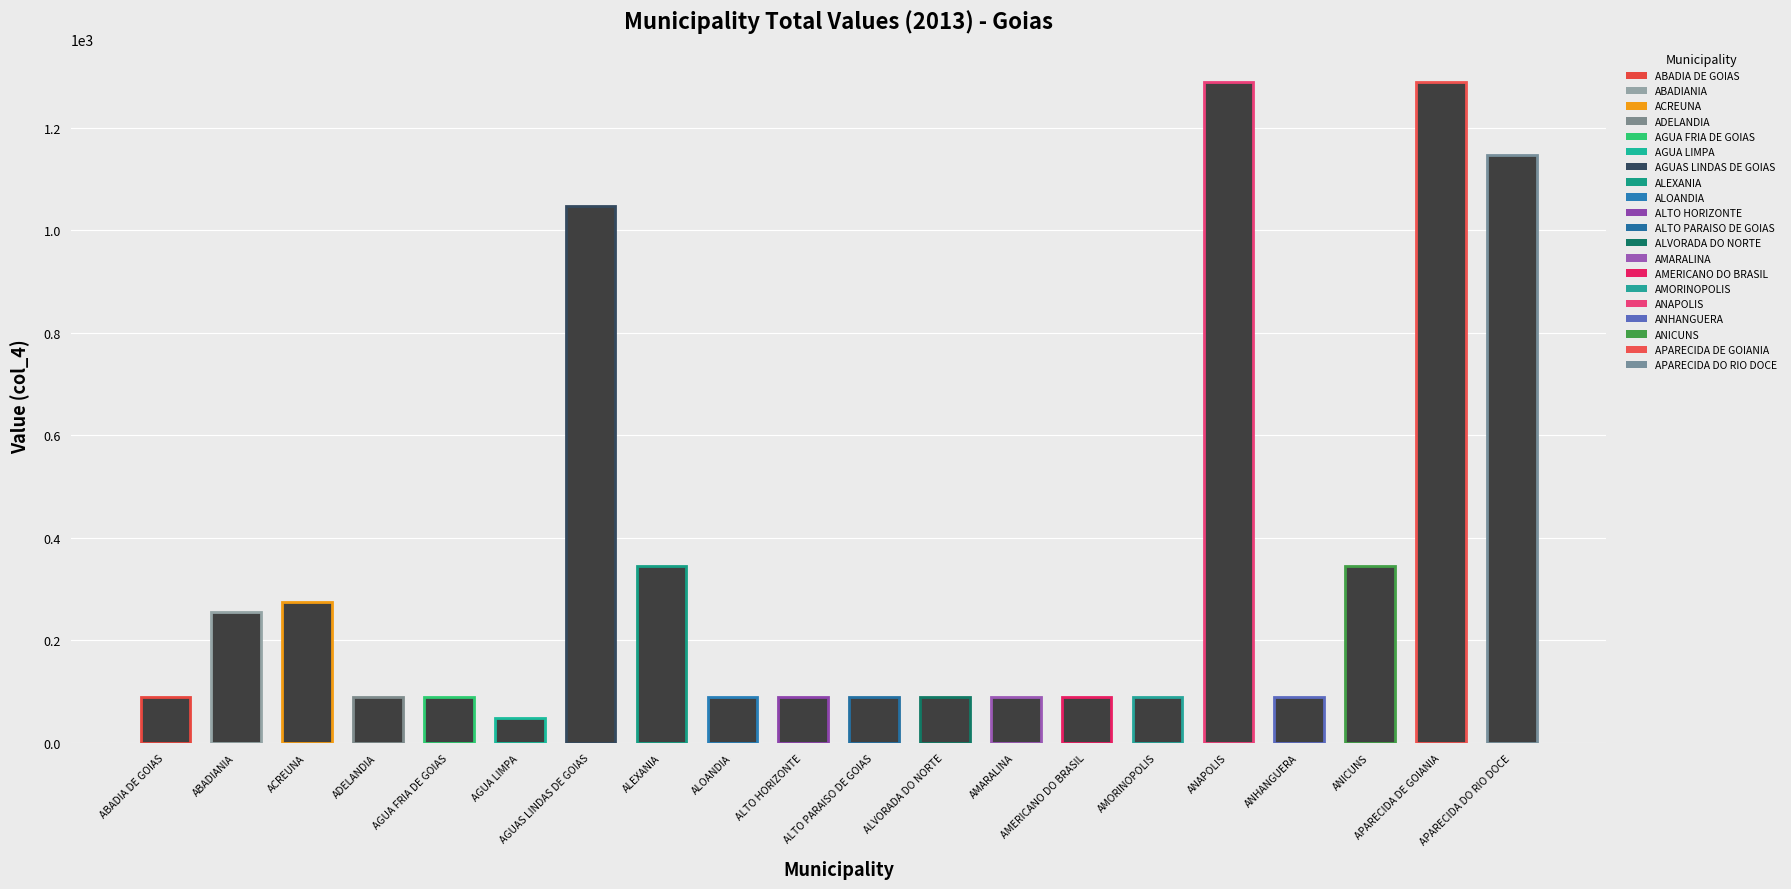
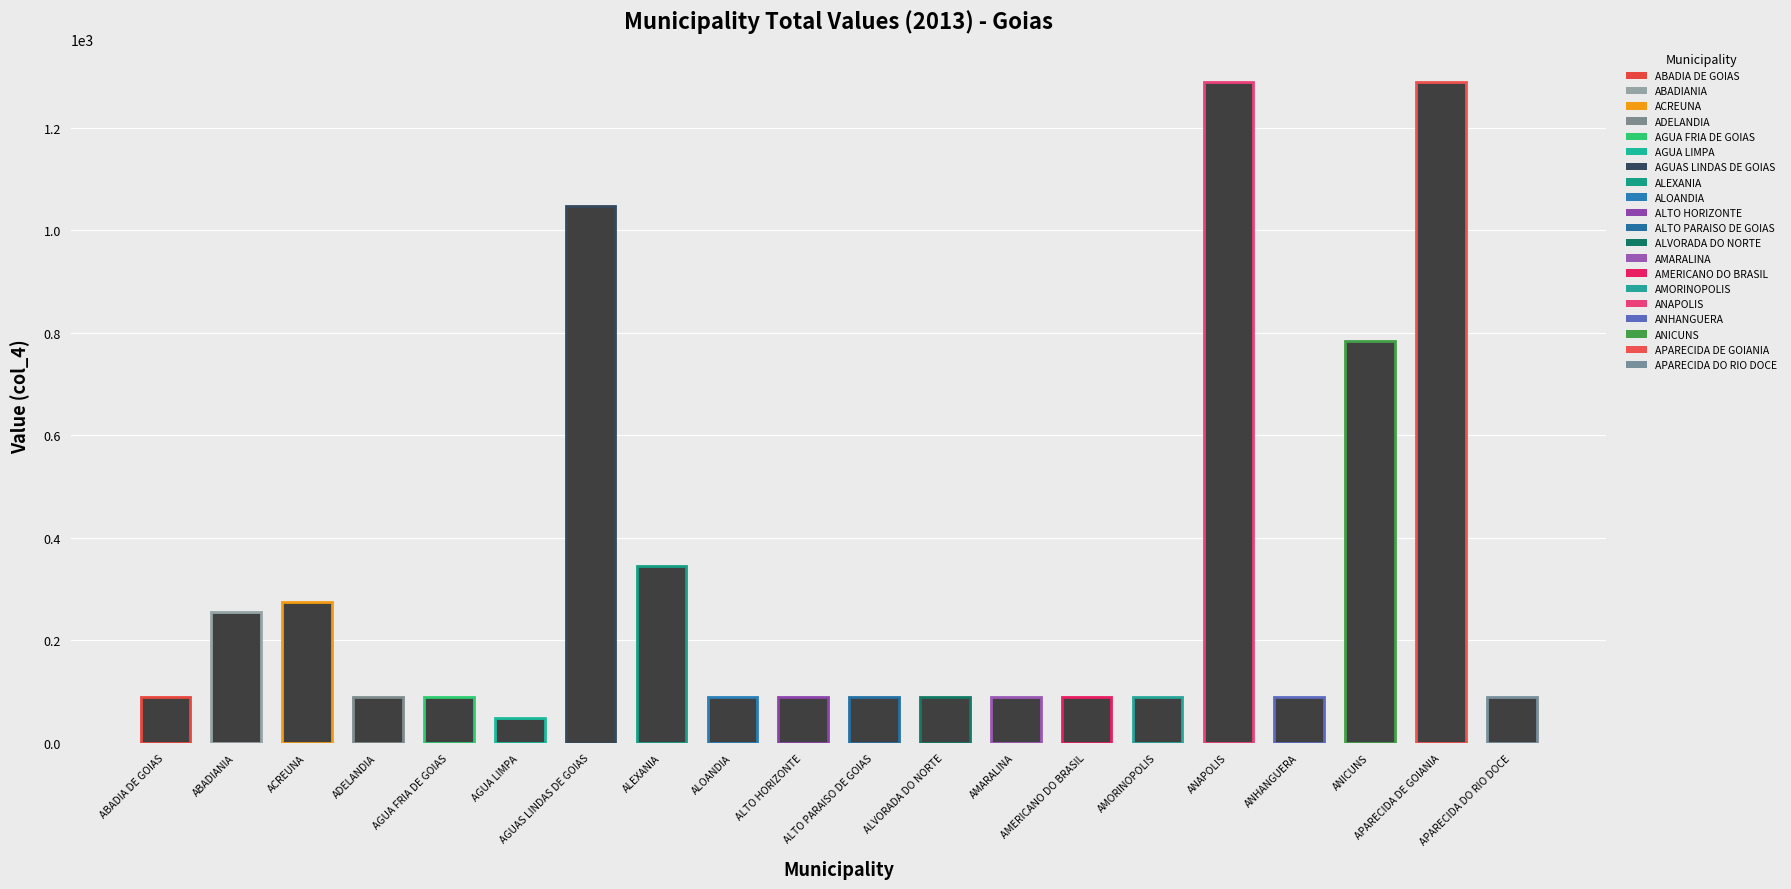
  {
    "ABADIA DE GOIAS": 90,
    "ABADIANIA": 260,
    "ACREUNA": 280,
    "ADELANDIA": 90,
    "AGUA FRIA DE GOIAS": 90,
    "AGUA LIMPA": 50,
    "AGUAS LINDAS DE GOIAS": 1050,
    "ALEXANIA": 350,
    "ALOANDIA": 90,
    "ALTO HORIZONTE": 90,
    "ALTO PARAISO DE GOIAS": 90,
    "ALVORADA DO NORTE": 90,
    "AMARALINA": 90,
    "AMERICANO DO BRASIL": 90,
    "AMORINOPOLIS": 90,
    "ANAPOLIS": 1290,
    "ANHANGUERA": 90,
-   "ANICUNS": 350,
+   "ANICUNS": 790,
    "APARECIDA DE GOIANIA": 1290,
-   "APARECIDA DO RIO DOCE": 1150
+   "APARECIDA DO RIO DOCE": 90
  }
